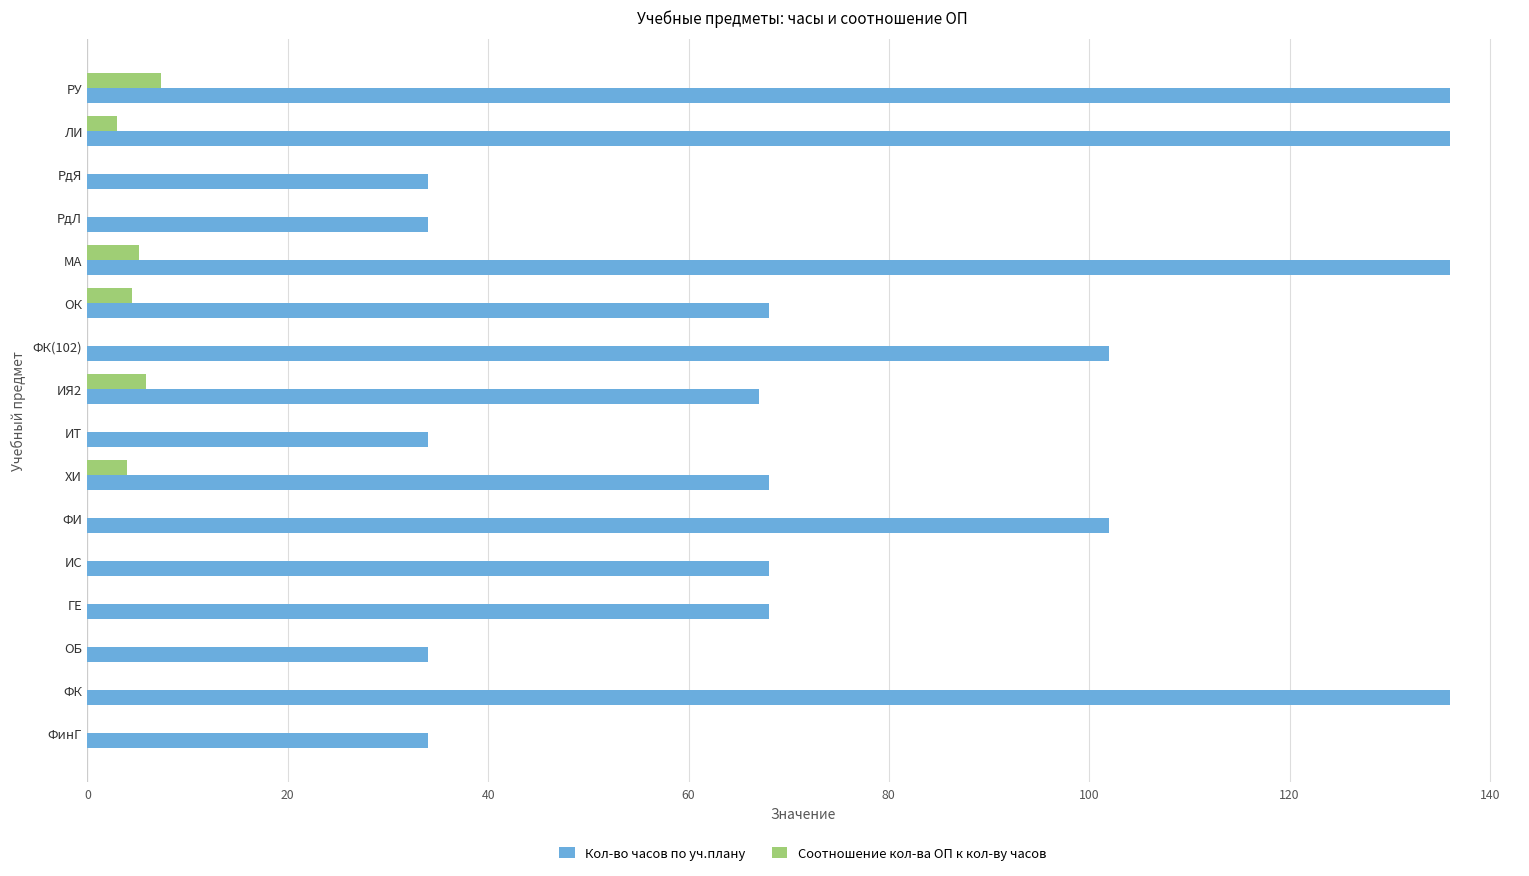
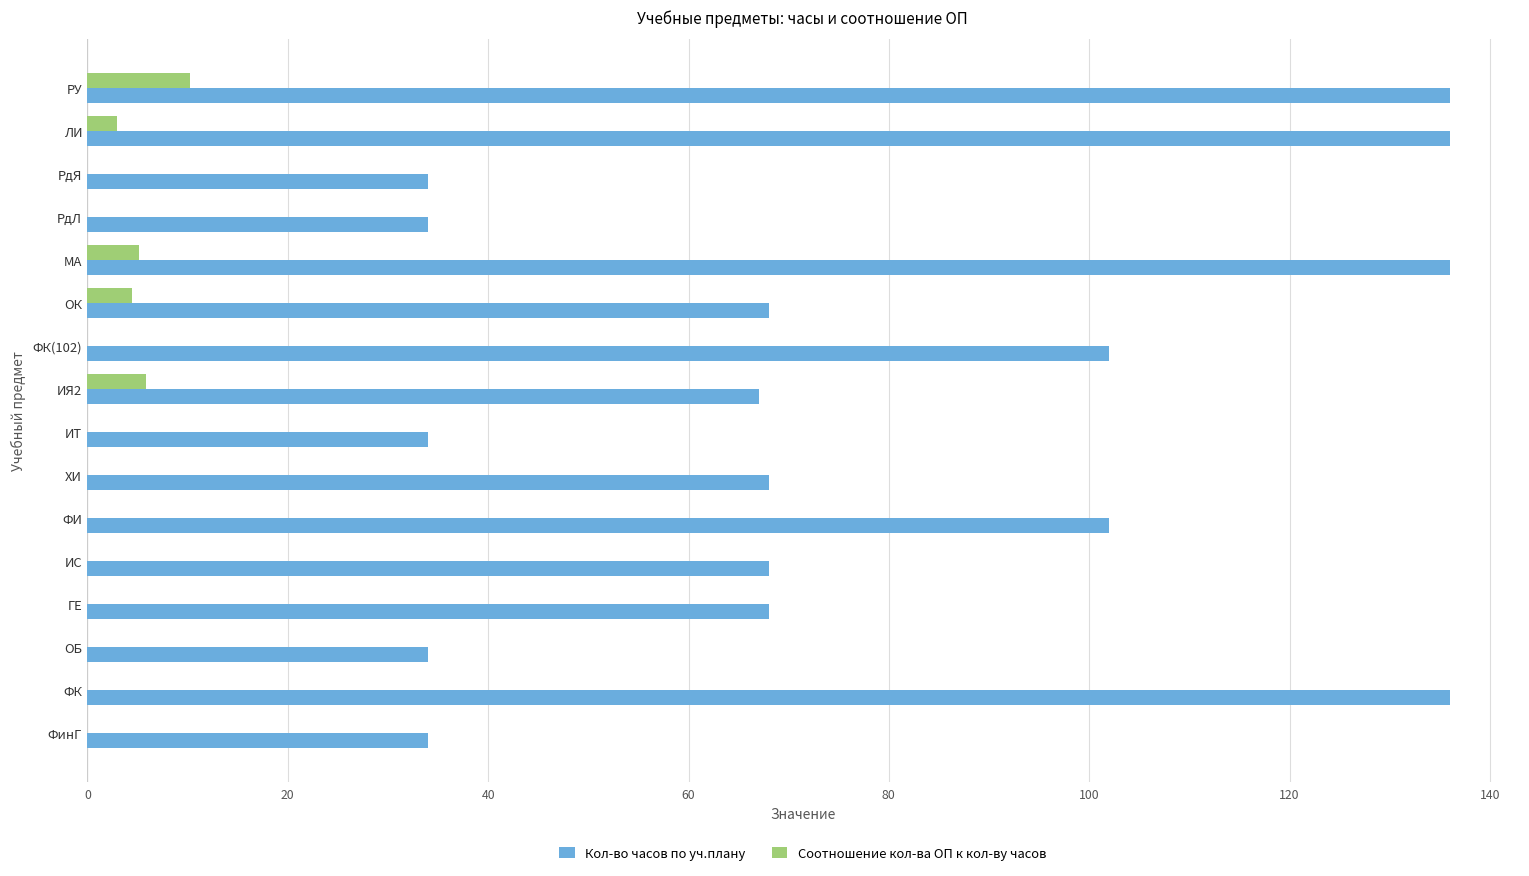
  {
    "Кол-во часов по уч.плану": {
      "РУ": 136,
      "ЛИ": 136,
      "РдЯ": 34,
      "РдЛ": 34,
      "МА": 136,
      "ОК": 68,
      "ФК(102)": 102,
      "ИЯ2": 67,
      "ИТ": 34,
      "ХИ": 68,
      "ФИ": 102,
      "ИС": 68,
      "ГЕ": 68,
      "ОБ": 34,
      "ФК": 136,
      "ФинГ": 34
    },
    "Соотношение кол-ва ОП к кол-ву часов": {
-     "РУ": 7,
+     "РУ": 10,
      "ЛИ": 3,
      "РдЯ": 0,
      "РдЛ": 0,
      "МА": 5,
      "ОК": 4,
      "ФК(102)": 0,
      "ИЯ2": 6,
      "ИТ": 0,
-     "ХИ": 4,
+     "ХИ": 0,
      "ФИ": 0,
      "ИС": 0,
      "ГЕ": 0,
      "ОБ": 0,
      "ФК": 0,
      "ФинГ": 0
    }
  }
